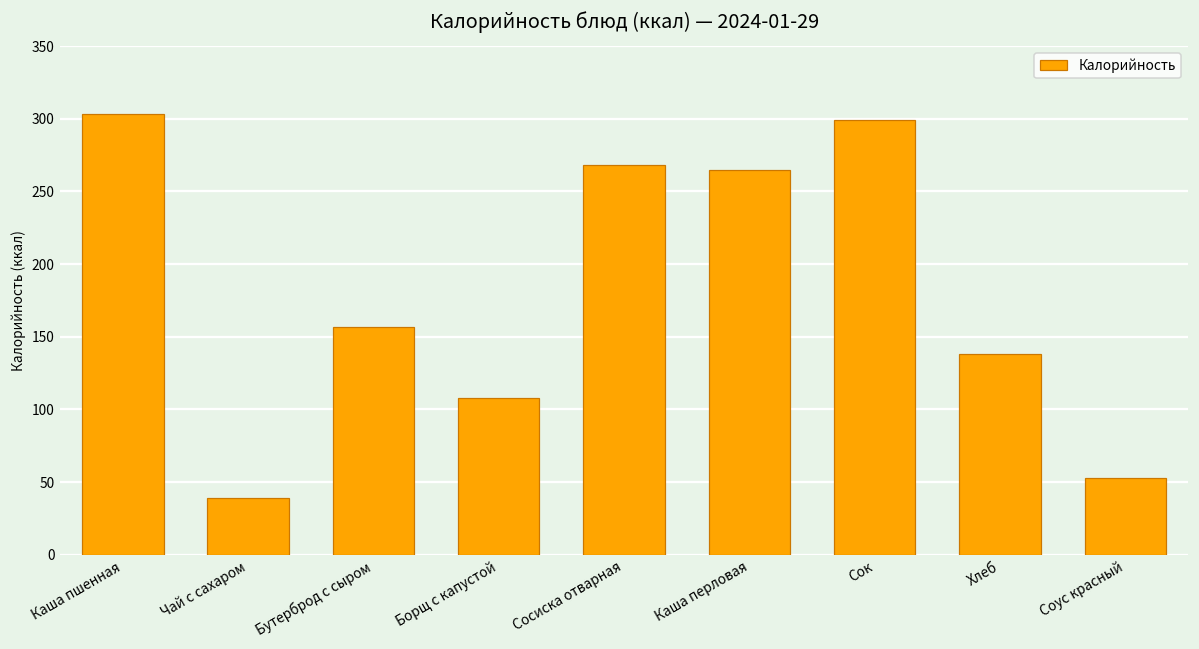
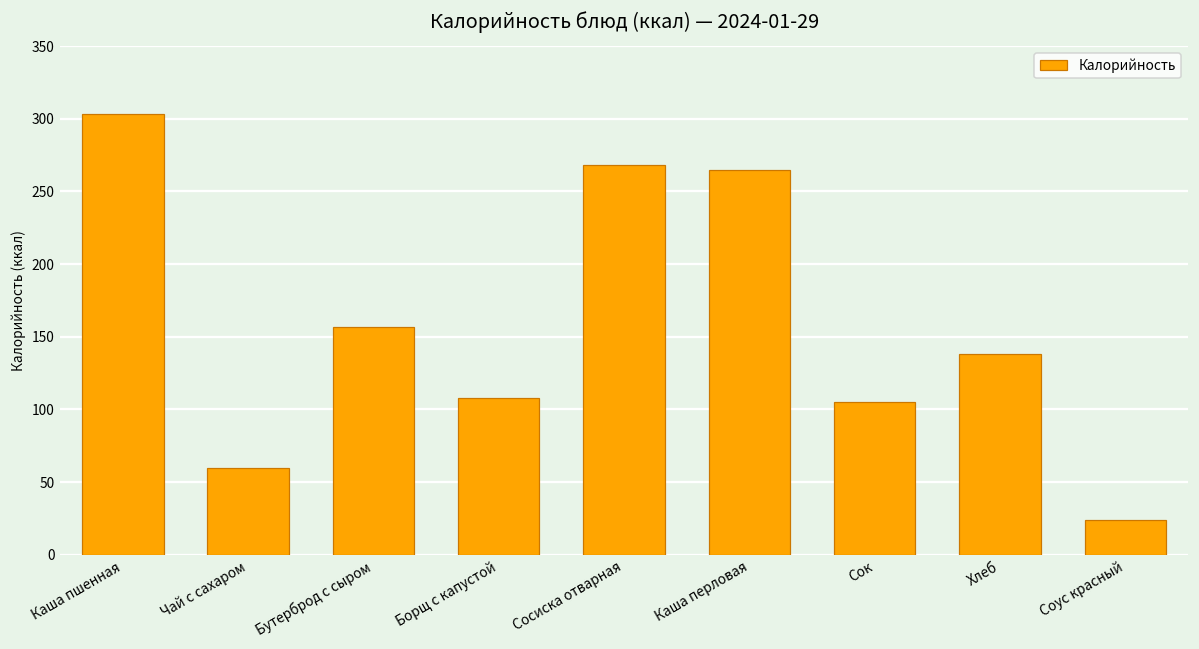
  {
    "Каша пшенная": 303,
-   "Чай с сахаром": 39,
+   "Чай с сахаром": 60,
    "Бутерброд с сыром": 157,
    "Борщ с капустой": 108,
    "Сосиска отварная": 268,
    "Каша перловая": 264,
-   "Сок": 299,
+   "Сок": 105,
    "Хлеб": 138,
-   "Соус красный": 53
+   "Соус красный": 24
  }
